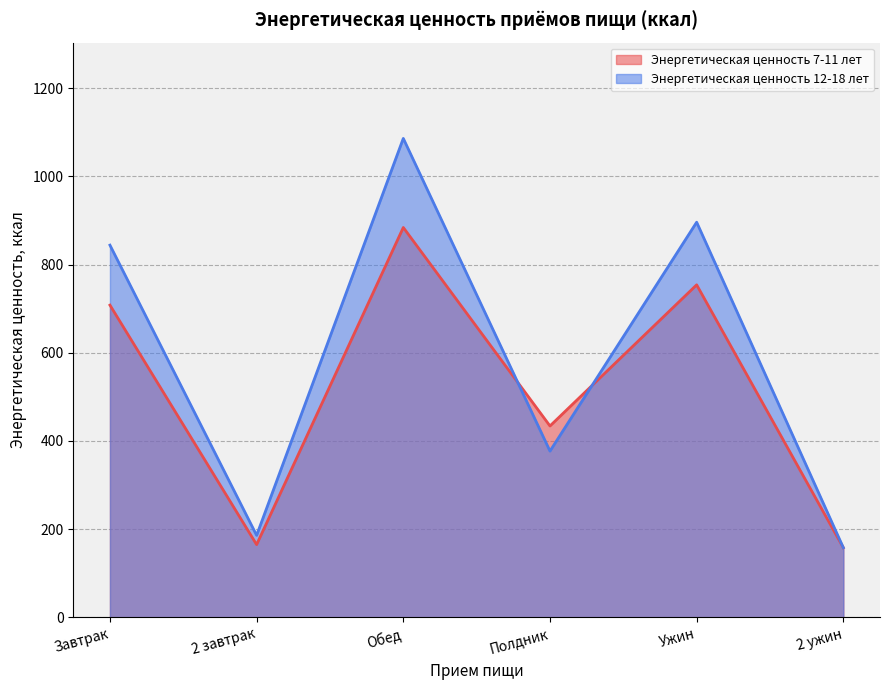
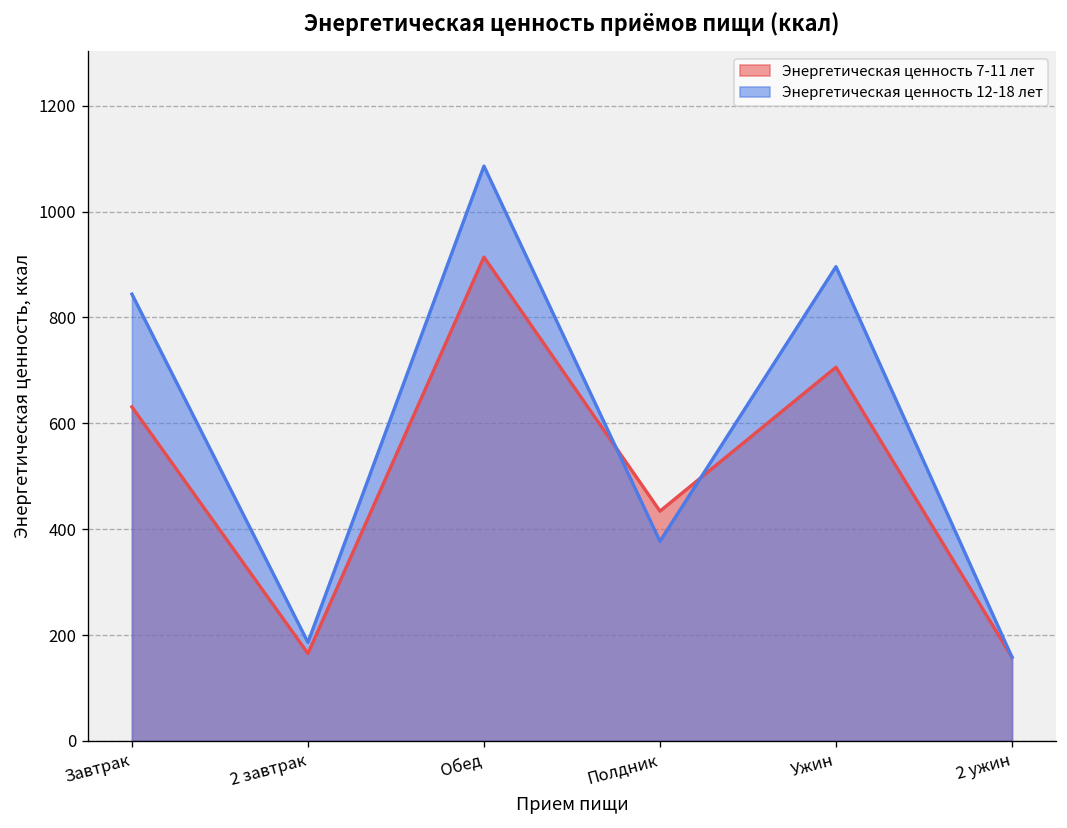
  {
    "Энергетическая ценность 7-11 лет": {
-     "Завтрак": 710,
+     "Завтрак": 630,
      "2 завтрак": 170,
-     "Обед": 880,
+     "Обед": 910,
      "Полдник": 430,
-     "Ужин": 750
+     "Ужин": 710
    },
    "Энергетическая ценность 12-18 лет": {
      "Завтрак": 840,
      "2 завтрак": 190,
      "Обед": 1090,
      "Полдник": 380,
      "Ужин": 900
    }
  }
